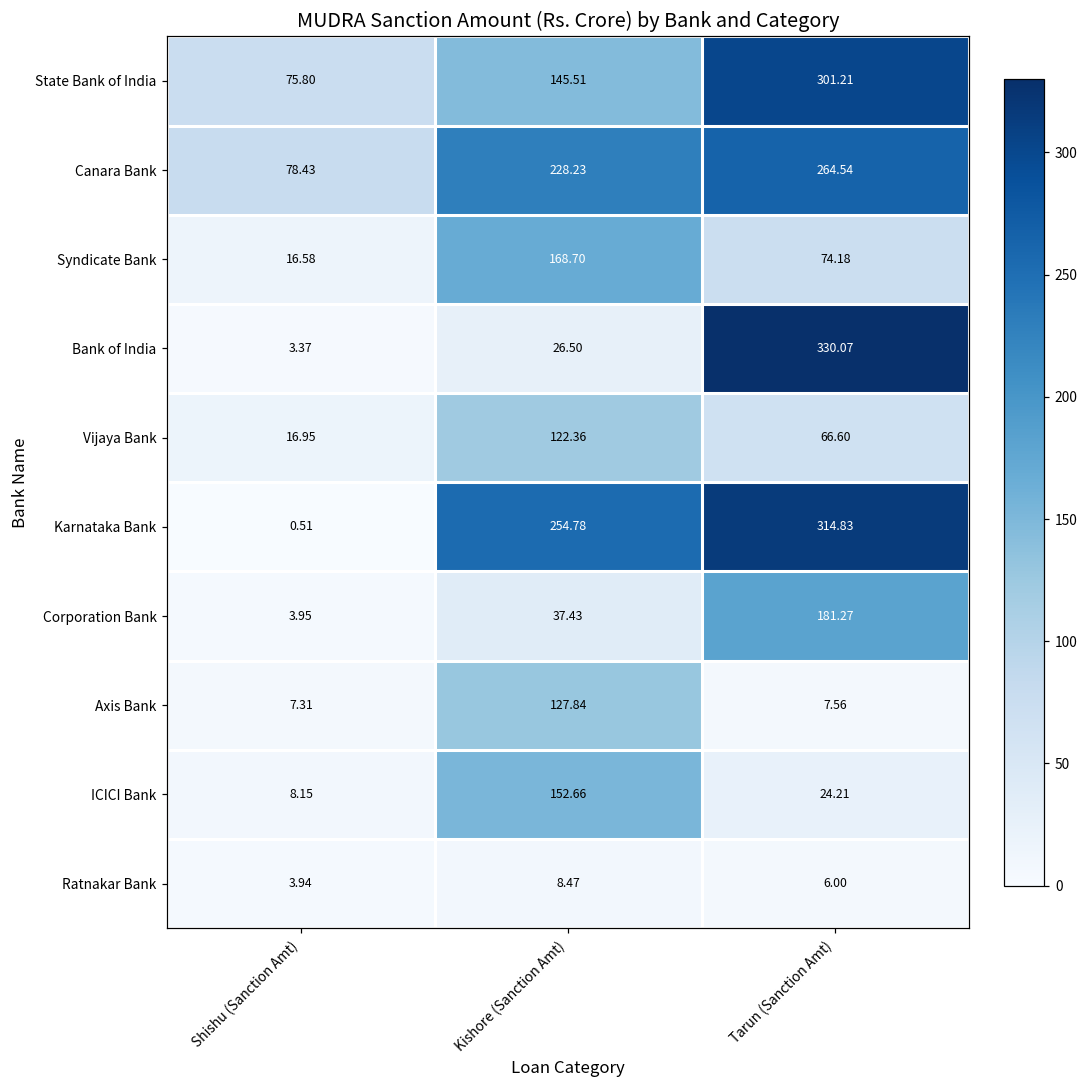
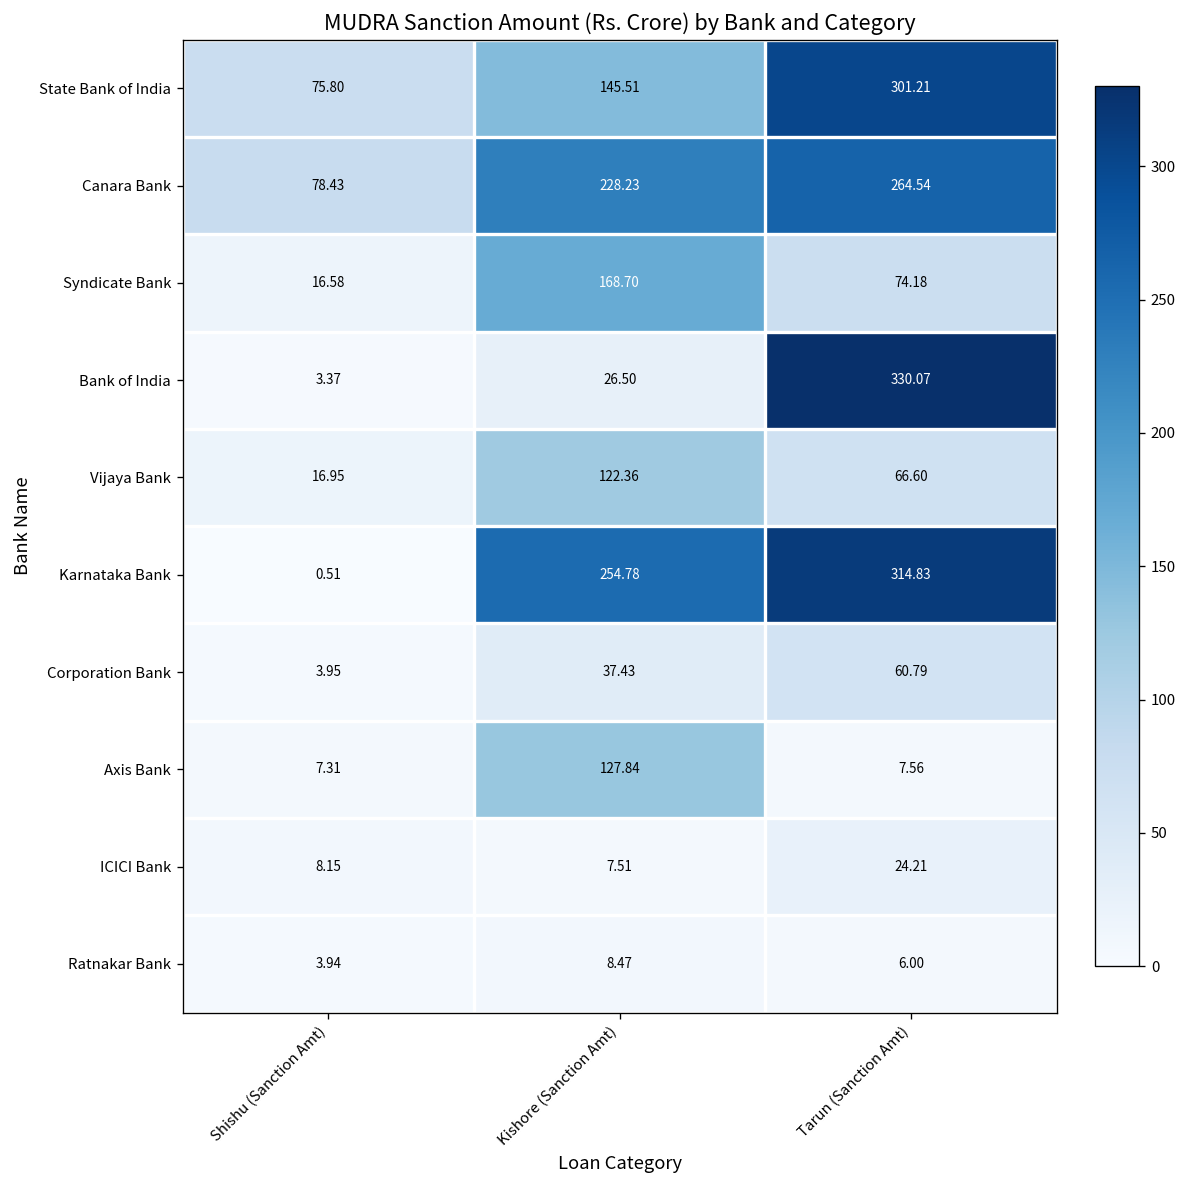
  {
    "State Bank of India": {
      "Shishu (Sanction Amt)": 75.80,
      "Kishore (Sanction Amt)": 145.51,
      "Tarun (Sanction Amt)": 301.21
    },
    "Canara Bank": {
      "Shishu (Sanction Amt)": 78.43,
      "Kishore (Sanction Amt)": 228.23,
      "Tarun (Sanction Amt)": 264.54
    },
    "Syndicate Bank": {
      "Shishu (Sanction Amt)": 16.58,
      "Kishore (Sanction Amt)": 168.70,
      "Tarun (Sanction Amt)": 74.18
    },
    "Bank of India": {
      "Shishu (Sanction Amt)": 3.37,
      "Kishore (Sanction Amt)": 26.50,
      "Tarun (Sanction Amt)": 330.07
    },
    "Vijaya Bank": {
      "Shishu (Sanction Amt)": 16.95,
      "Kishore (Sanction Amt)": 122.36,
      "Tarun (Sanction Amt)": 66.60
    },
    "Karnataka Bank": {
      "Shishu (Sanction Amt)": 0.51,
      "Kishore (Sanction Amt)": 254.78,
      "Tarun (Sanction Amt)": 314.83
    },
    "Corporation Bank": {
      "Shishu (Sanction Amt)": 3.95,
      "Kishore (Sanction Amt)": 37.43,
-     "Tarun (Sanction Amt)": 181.27
+     "Tarun (Sanction Amt)": 60.79
    },
    "Axis Bank": {
      "Shishu (Sanction Amt)": 7.31,
      "Kishore (Sanction Amt)": 127.84,
      "Tarun (Sanction Amt)": 7.56
    },
    "ICICI Bank": {
      "Shishu (Sanction Amt)": 8.15,
-     "Kishore (Sanction Amt)": 152.66,
+     "Kishore (Sanction Amt)": 7.51,
      "Tarun (Sanction Amt)": 24.21
    },
    "Ratnakar Bank": {
      "Shishu (Sanction Amt)": 3.94,
      "Kishore (Sanction Amt)": 8.47,
      "Tarun (Sanction Amt)": 6.00
    }
  }
